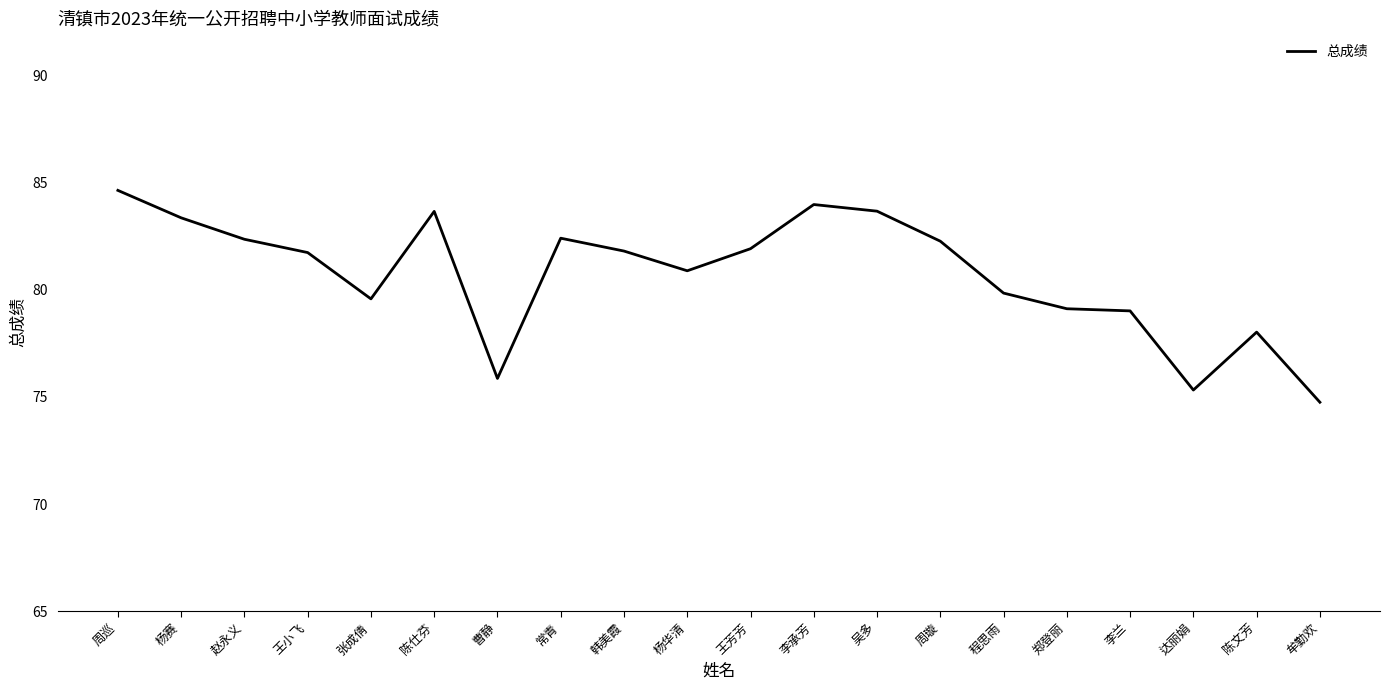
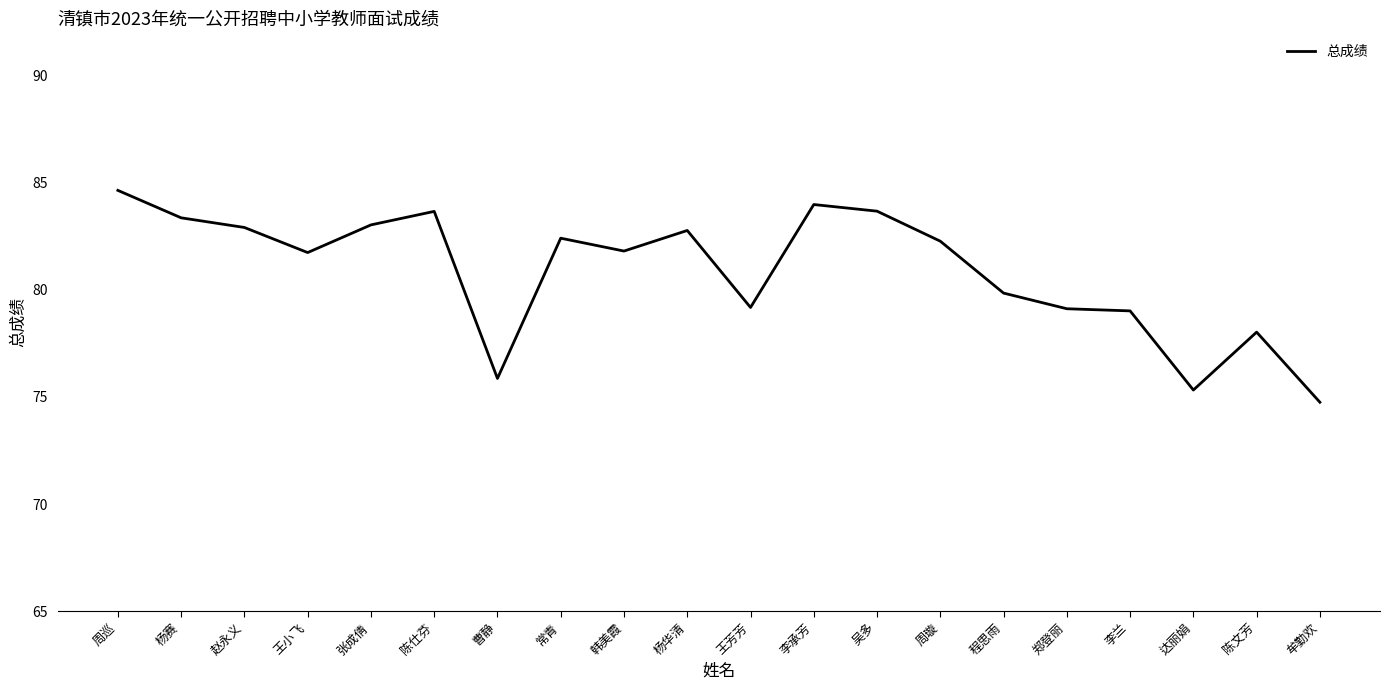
  {
    "周巡": 84.6,
    "杨赛": 83.4,
-   "赵永义": 82.4,
+   "赵永义": 82.9,
    "王小飞": 81.7,
-   "张成倩": 79.6,
+   "张成倩": 83.0,
    "陈仕芬": 83.7,
    "曹静": 75.9,
    "常青": 82.4,
    "韩美霞": 81.8,
-   "杨华清": 80.9,
-   "王芳芳": 81.9,
+   "杨华清": 82.8,
+   "王芳芳": 79.2,
    "李承芳": 84.0,
    "吴多": 83.7,
    "周璇": 82.3,
    "程思雨": 79.8,
    "郑登丽": 79.1,
    "李兰": 79.0,
    "达丽娟": 75.3,
    "陈文芳": 78.0,
    "牟勤欢": 74.8
  }
